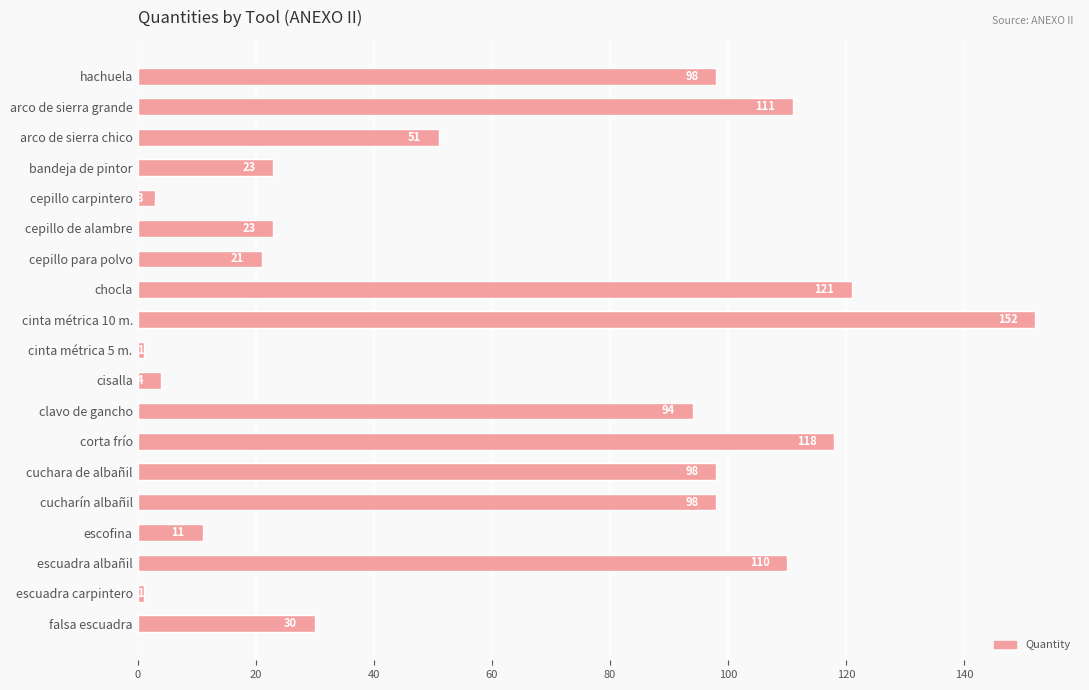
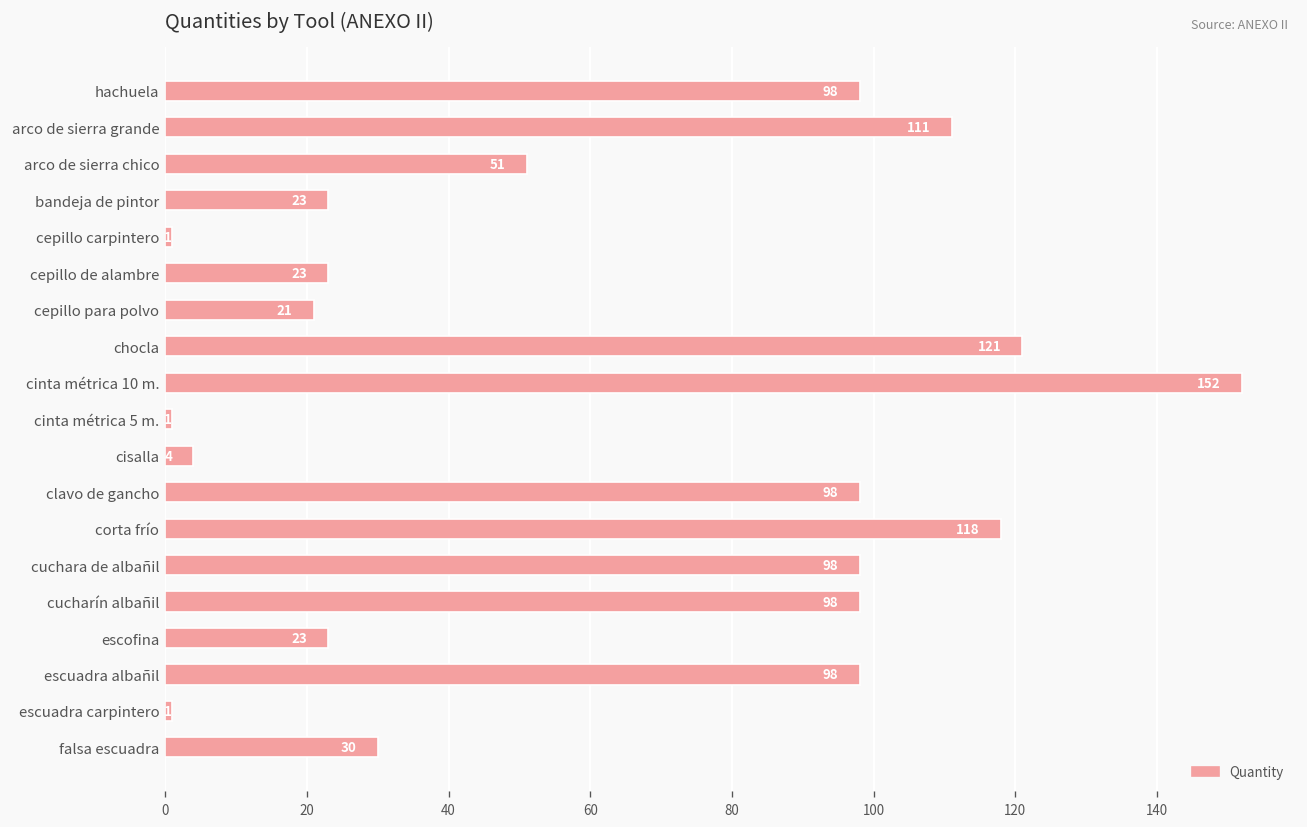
  {
    "hachuela": 98,
    "arco de sierra grande": 111,
    "arco de sierra chico": 51,
    "bandeja de pintor": 23,
-   "cepillo carpintero": 3,
+   "cepillo carpintero": 1,
    "cepillo de alambre": 23,
    "cepillo para polvo": 21,
    "chocla": 121,
    "cinta métrica 10 m.": 152,
    "cisalla": 4,
-   "clavo de gancho": 94,
+   "clavo de gancho": 98,
    "corta frío": 118,
    "cuchara de albañil": 98,
    "cucharín albañil": 98,
-   "escofina": 11,
-   "escuadra albañil": 110,
+   "escofina": 23,
+   "escuadra albañil": 98,
    "falsa escuadra": 30
  }
